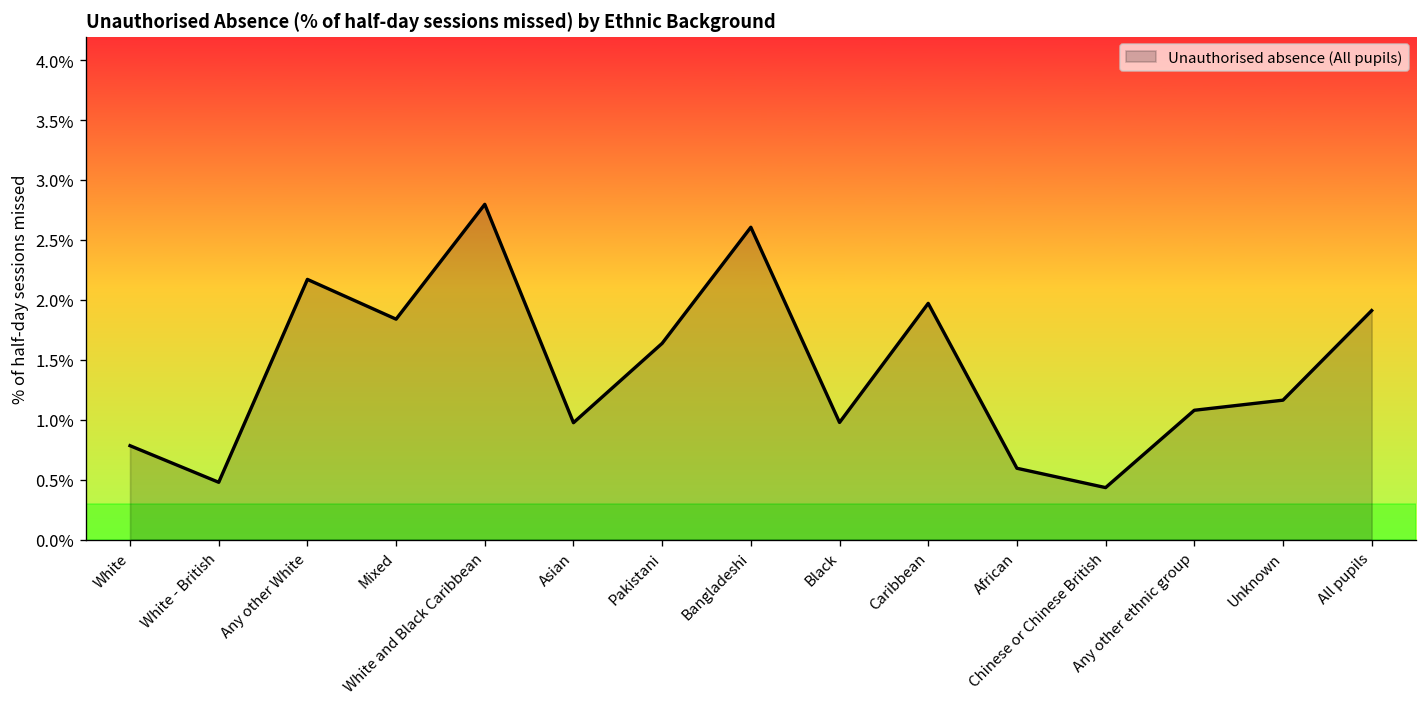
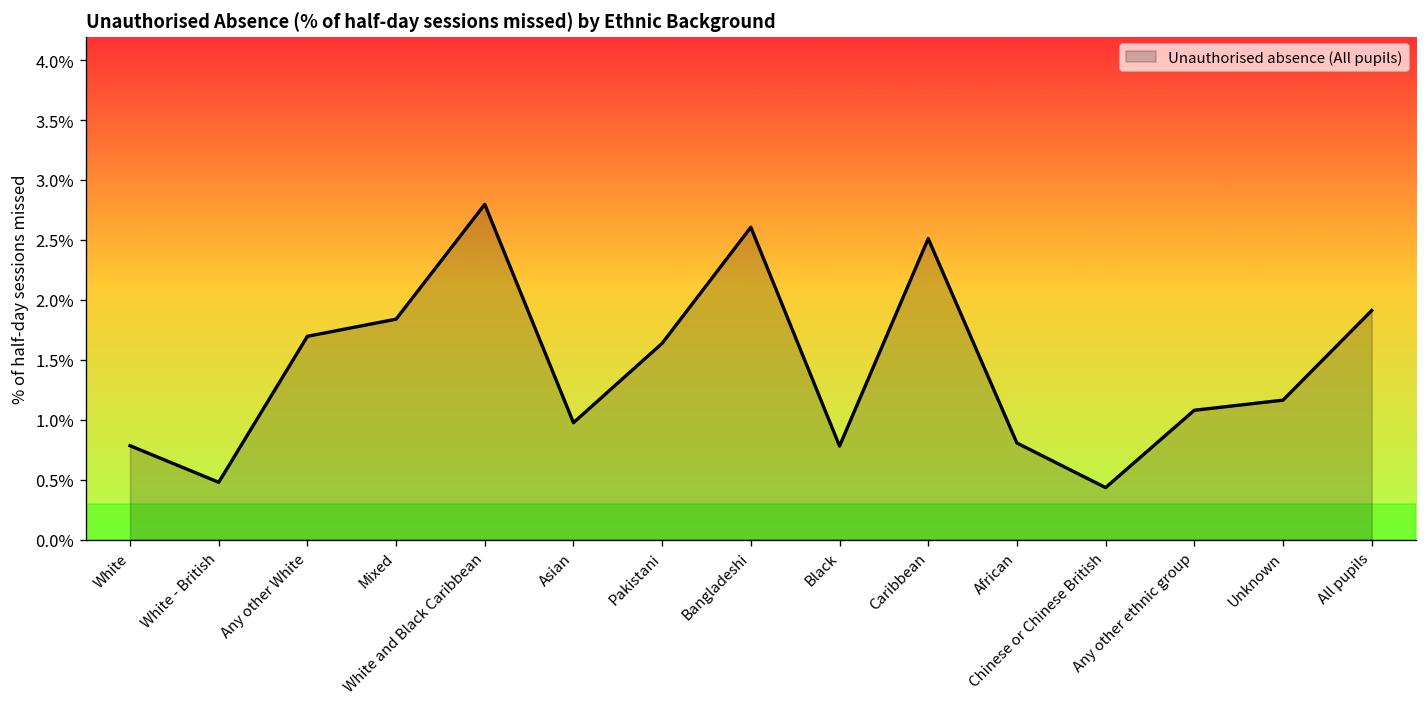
  {
    "White": "0.8%",
    "White - British": "0.5%",
-   "Any other White": "2.2%",
+   "Any other White": "1.7%",
    "Mixed": "1.8%",
    "White and Black Caribbean": "2.8%",
    "Asian": "1.0%",
    "Pakistani": "1.6%",
    "Bangladeshi": "2.6%",
-   "Black": "1.0%",
-   "Caribbean": "2.0%",
-   "African": "0.6%",
+   "Black": "0.8%",
+   "Caribbean": "2.5%",
+   "African": "0.8%",
    "Chinese or Chinese British": "0.4%",
    "Any other ethnic group": "1.1%",
    "Unknown": "1.2%",
    "All pupils": "1.9%"
  }
